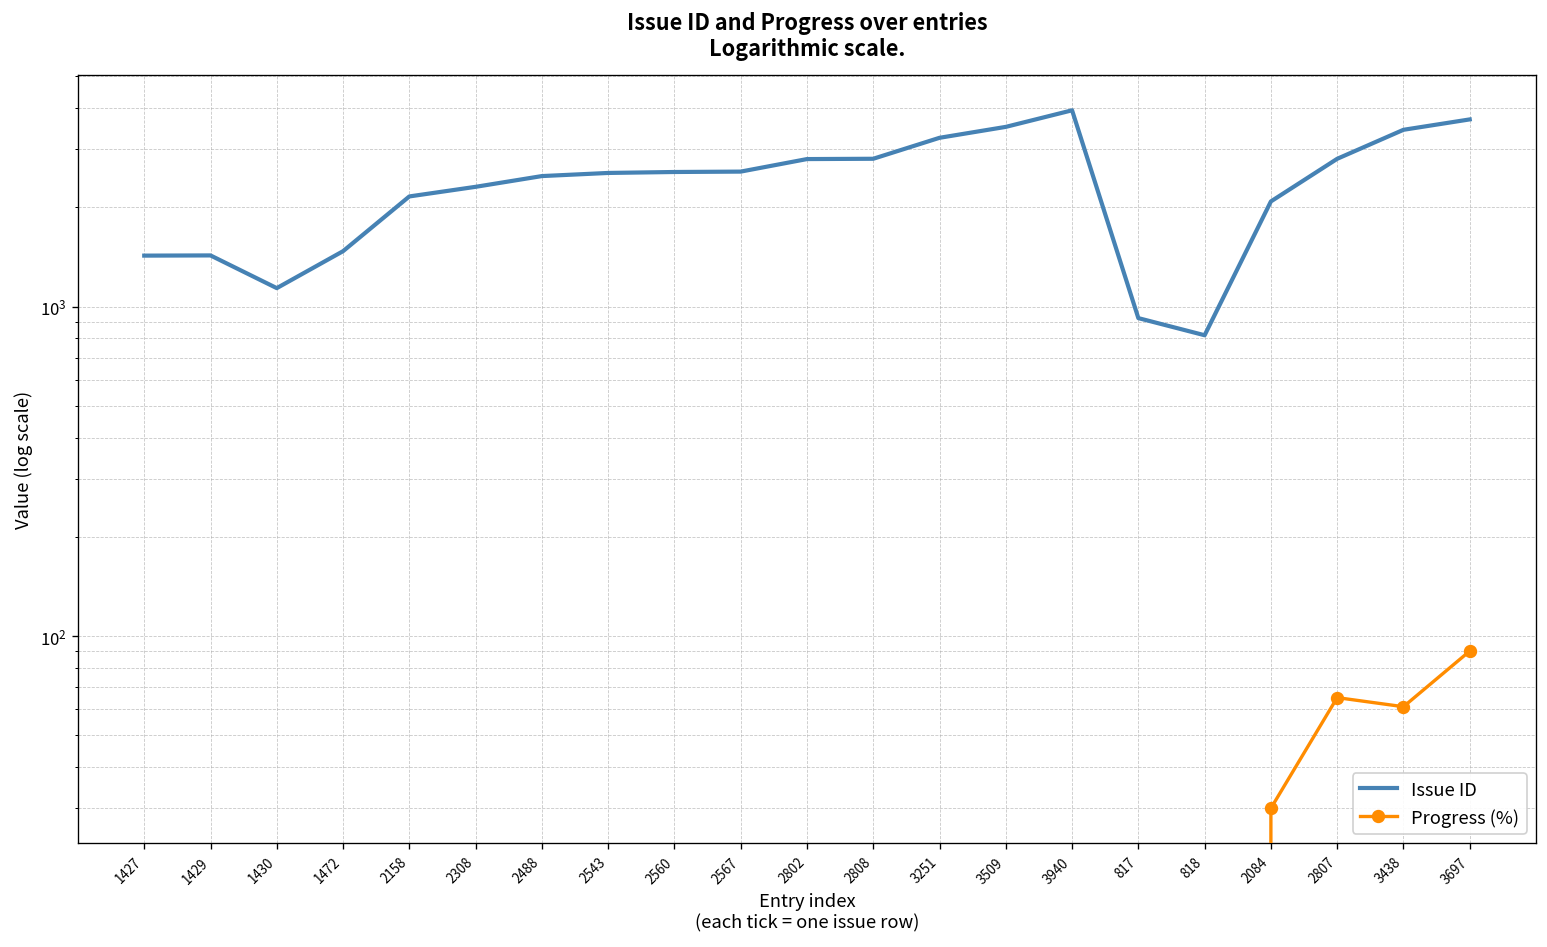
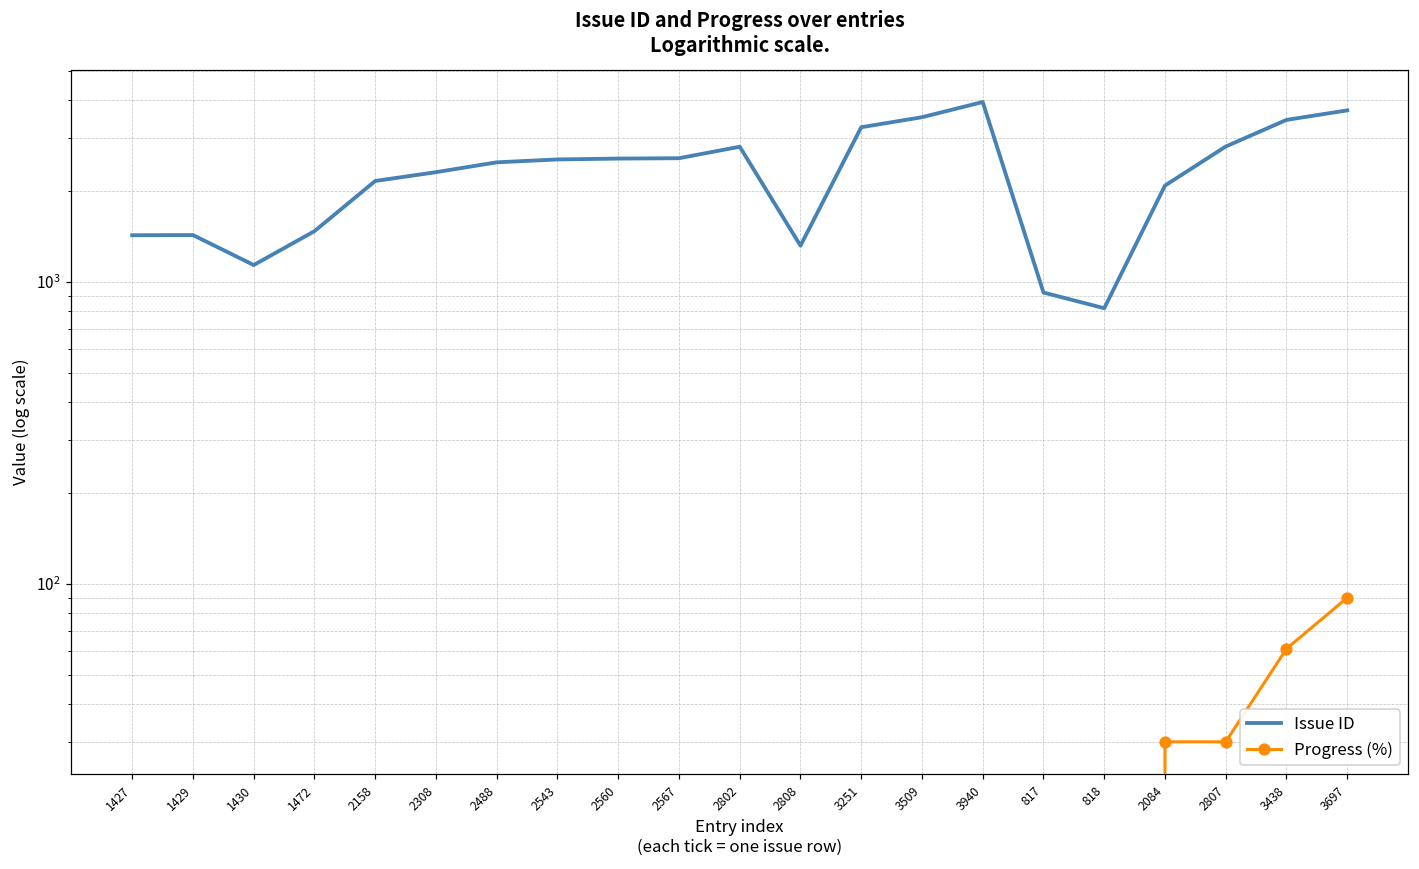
  {
    "Issue ID": {
      "1427": 1400,
      "1429": 1400,
      "1430": 1140,
      "1472": 1500,
      "2158": 2200,
      "2308": 2300,
      "2488": 2500,
      "2543": 2500,
      "2560": 2600,
      "2567": 2600,
      "2802": 2800,
-     "2808": 2800,
+     "2808": 1300,
      "3251": 3300,
      "3509": 3500,
      "3940": 3900,
      "817": 920,
      "818": 820,
      "2084": 2100,
      "2807": 2800,
      "3438": 3400,
      "3697": 3700
    },
    "Progress (%)": {
      "2084": 30,
-     "2807": 65,
+     "2807": 30,
      "3438": 61,
      "3697": 90
    }
  }
